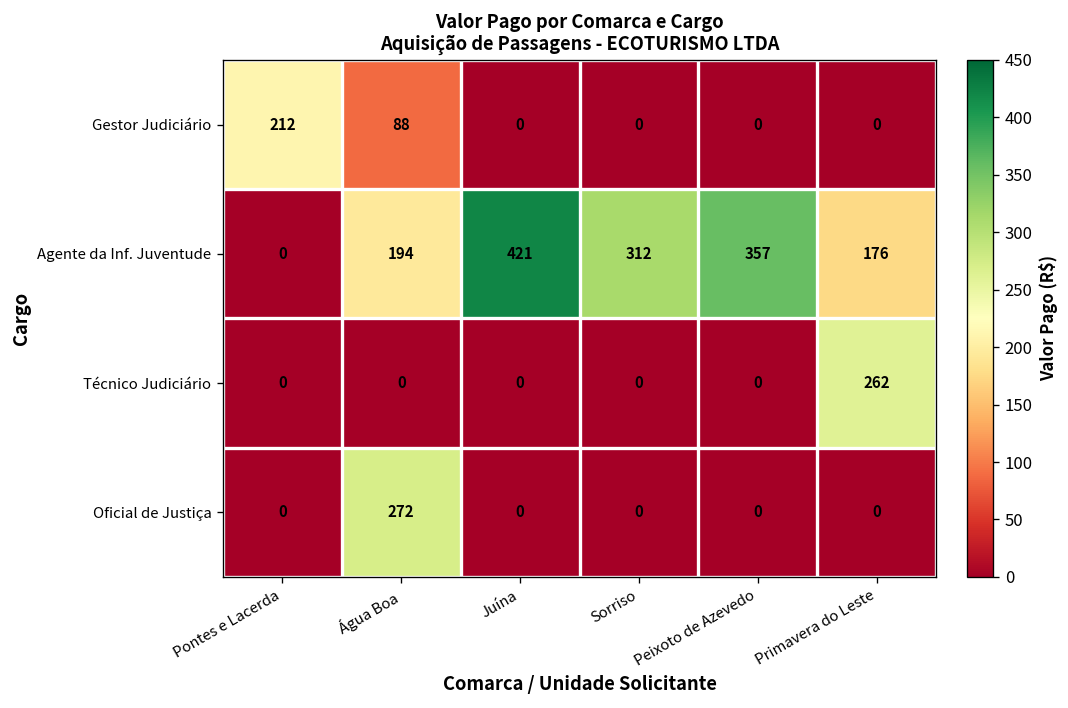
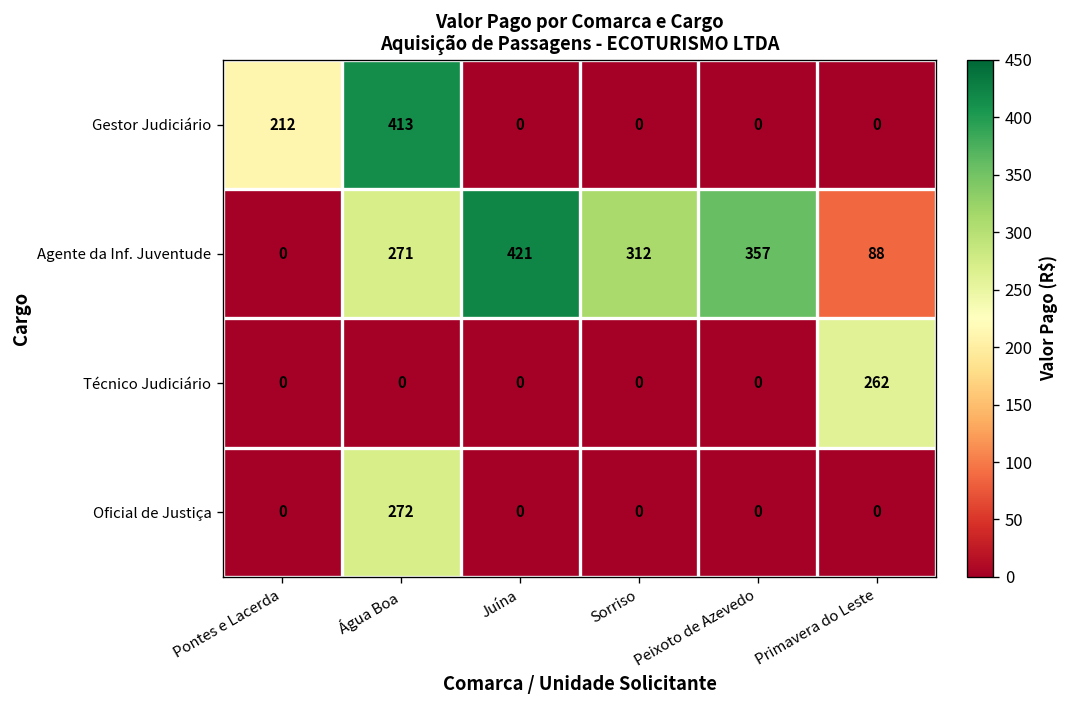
  {
    "Gestor Judiciário": {
      "Pontes e Lacerda": 212,
-     "Água Boa": 88,
+     "Água Boa": 413,
      "Juína": 0,
      "Sorriso": 0,
      "Peixoto de Azevedo": 0,
      "Primavera do Leste": 0
    },
    "Agente da Inf. Juventude": {
      "Pontes e Lacerda": 0,
-     "Água Boa": 194,
+     "Água Boa": 271,
      "Juína": 421,
      "Sorriso": 312,
      "Peixoto de Azevedo": 357,
-     "Primavera do Leste": 176
+     "Primavera do Leste": 88
    },
    "Técnico Judiciário": {
      "Pontes e Lacerda": 0,
      "Água Boa": 0,
      "Juína": 0,
      "Sorriso": 0,
      "Peixoto de Azevedo": 0,
      "Primavera do Leste": 262
    },
    "Oficial de Justiça": {
      "Pontes e Lacerda": 0,
      "Água Boa": 272,
      "Juína": 0,
      "Sorriso": 0,
      "Peixoto de Azevedo": 0,
      "Primavera do Leste": 0
    }
  }
